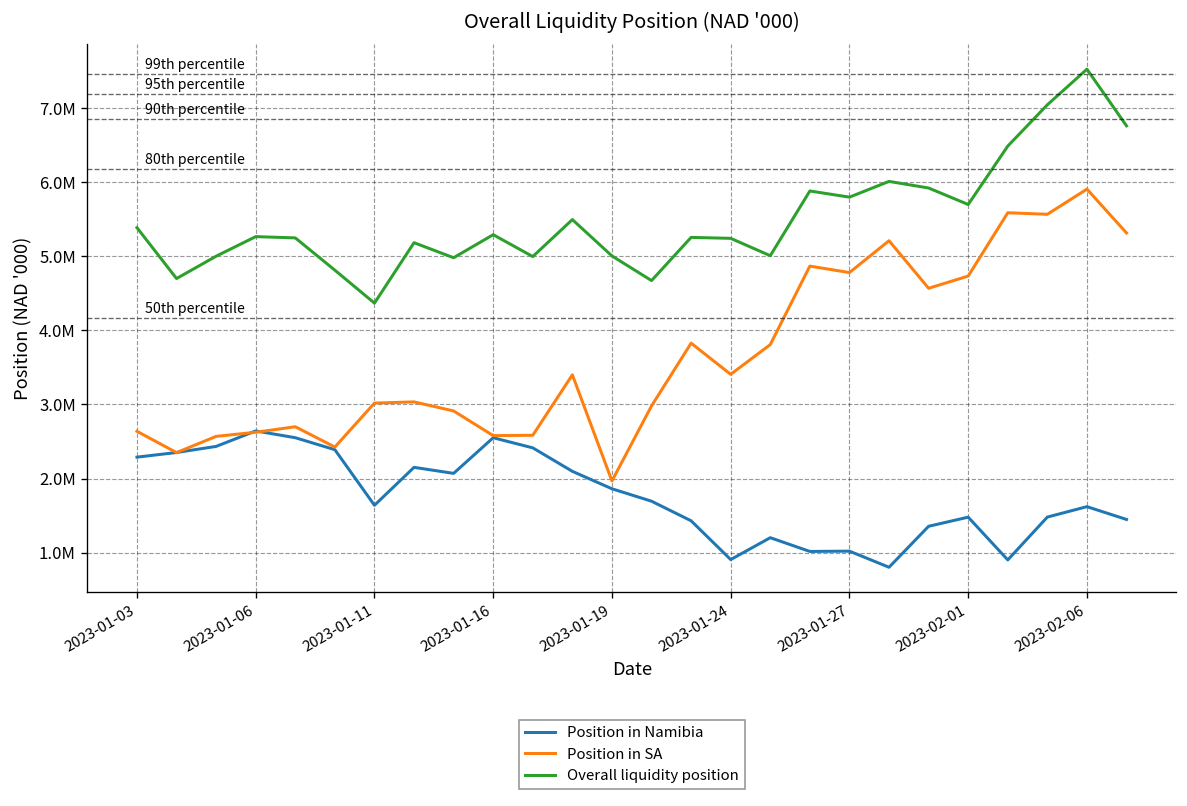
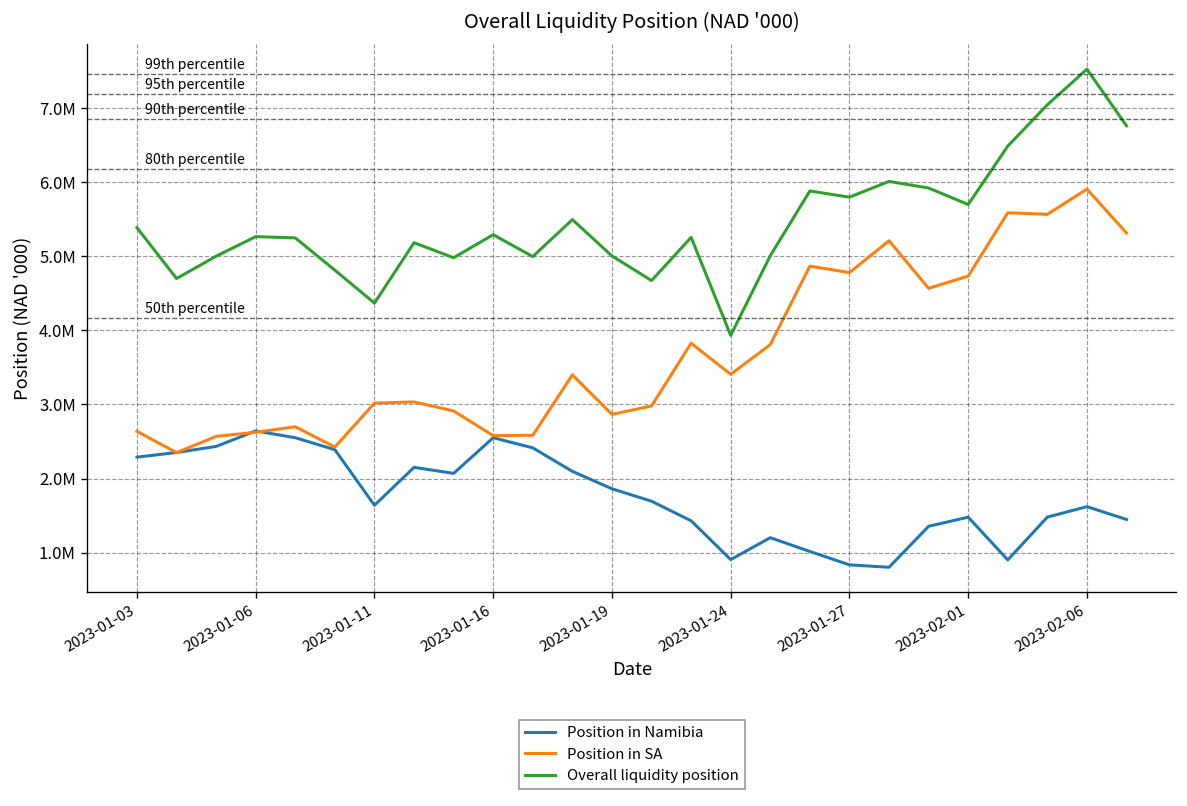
  {
    "Position in Namibia": {
      "2023-01-03": 2300000,
      "2023-01-11": 1600000,
      "2023-01-19": 1900000,
      "2023-01-24": 900000,
-     "2023-01-27": 1000000,
+     "2023-01-27": 800000,
      "2023-02-01": 1500000,
      "2023-02-06": 1600000
    },
    "Position in SA": {
      "2023-01-03": 2600000,
      "2023-01-11": 3000000,
-     "2023-01-19": 2000000,
+     "2023-01-19": 2900000,
      "2023-01-24": 3400000,
      "2023-01-27": 4800000,
      "2023-02-01": 4700000,
      "2023-02-06": 5900000
    },
    "Overall liquidity position": {
      "2023-01-03": 5400000,
      "2023-01-06": 5300000,
      "2023-01-11": 4400000,
      "2023-01-16": 5300000,
      "2023-01-19": 5000000,
-     "2023-01-24": 5200000,
+     "2023-01-24": 3900000,
      "2023-01-27": 5800000,
      "2023-02-01": 5700000,
      "2023-02-06": 7500000
    }
  }
